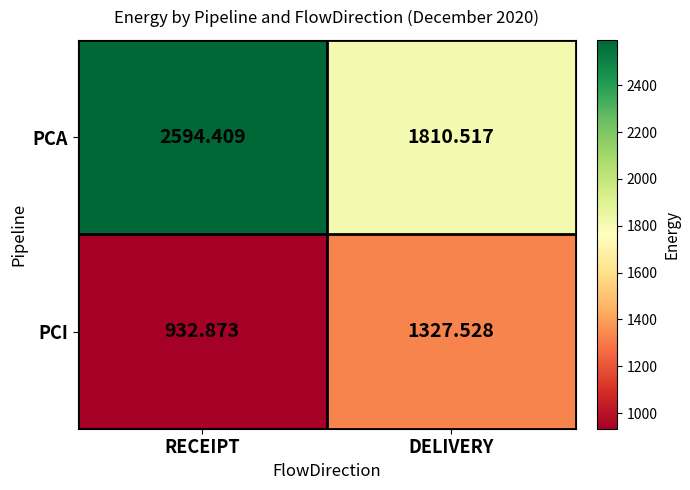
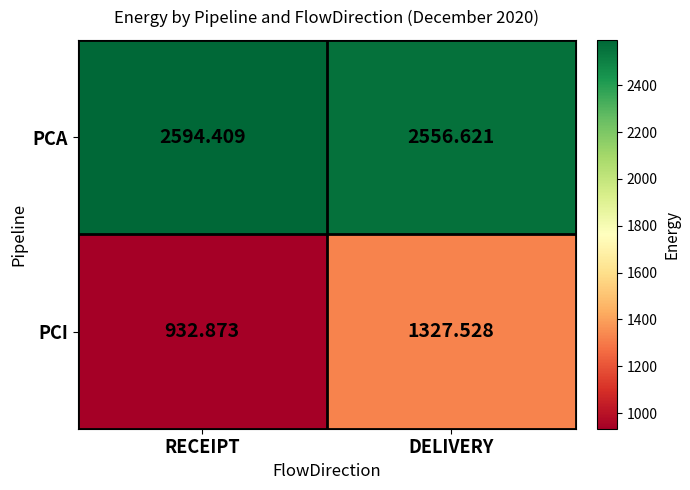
  {
    "PCA": {
      "RECEIPT": 2594.409,
-     "DELIVERY": 1810.517
+     "DELIVERY": 2556.621
    },
    "PCI": {
      "RECEIPT": 932.873,
      "DELIVERY": 1327.528
    }
  }
